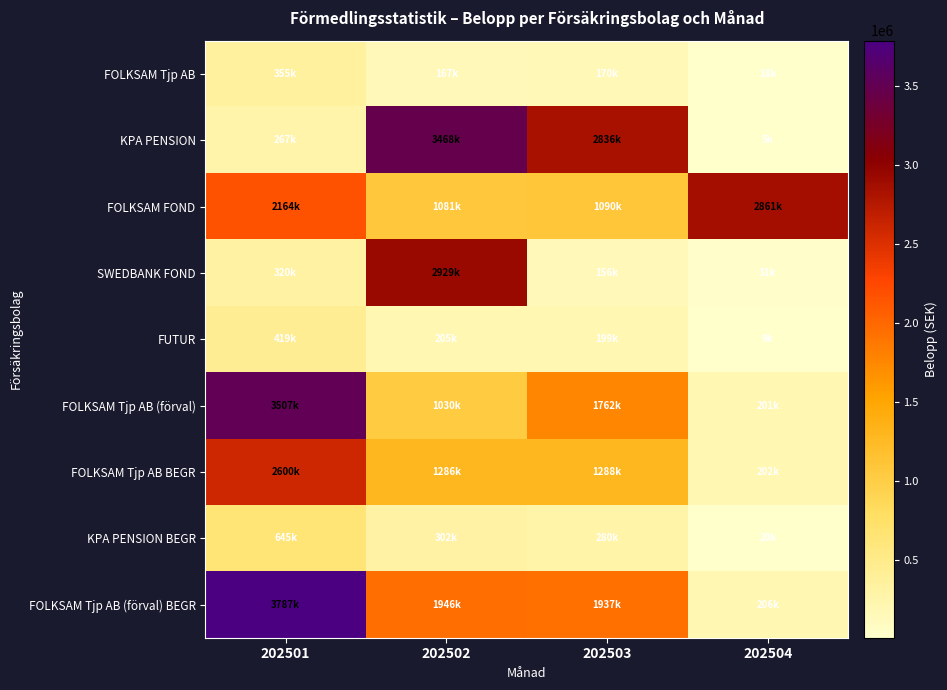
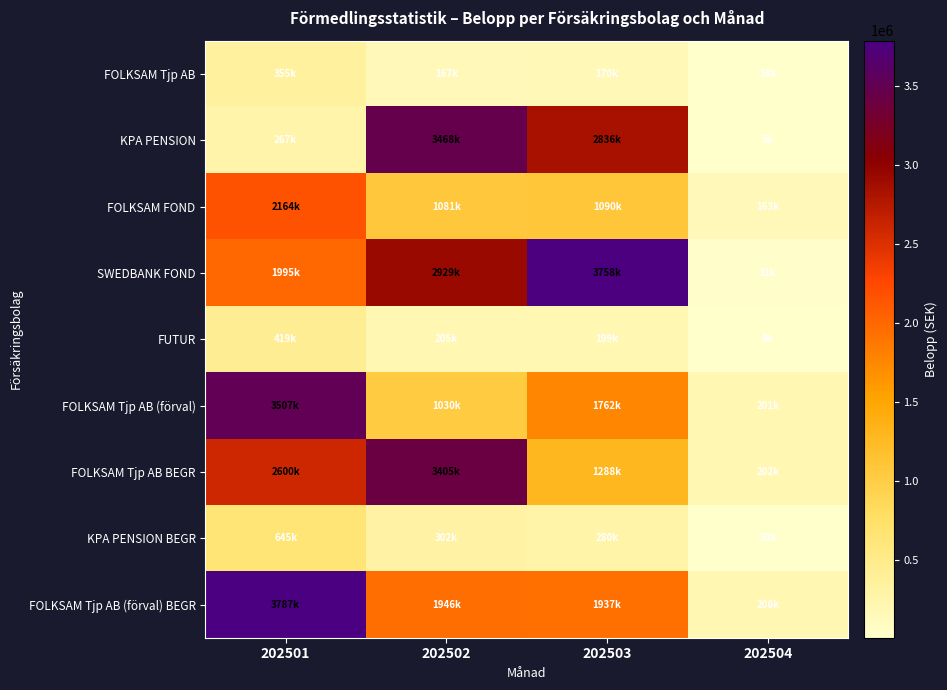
  {
    "FOLKSAM Tjp AB": {
      "202501": "355k",
      "202502": "167k",
      "202503": "170k",
      "202504": "18k"
    },
    "KPA PENSION": {
      "202501": "267k",
      "202502": "3468k",
      "202503": "2836k",
      "202504": "5k"
    },
    "FOLKSAM FOND": {
      "202501": "2164k",
      "202502": "1081k",
      "202503": "1090k",
-     "202504": "2861k"
+     "202504": "163k"
    },
    "SWEDBANK FOND": {
-     "202501": "320k",
+     "202501": "1995k",
      "202502": "2929k",
-     "202503": "156k",
+     "202503": "3758k",
      "202504": "31k"
    },
    "FUTUR": {
      "202501": "419k",
      "202502": "205k",
      "202503": "199k",
      "202504": "9k"
    },
    "FOLKSAM Tjp AB (förval)": {
      "202501": "3507k",
      "202502": "1030k",
      "202503": "1762k",
      "202504": "201k"
    },
    "FOLKSAM Tjp AB BEGR": {
      "202501": "2600k",
-     "202502": "1286k",
+     "202502": "3405k",
      "202503": "1288k",
      "202504": "202k"
    },
    "KPA PENSION BEGR": {
      "202501": "645k",
      "202502": "302k",
      "202503": "280k",
      "202504": "20k"
    },
    "FOLKSAM Tjp AB (förval) BEGR": {
      "202501": "3787k",
      "202502": "1946k",
      "202503": "1937k",
      "202504": "206k"
    }
  }
